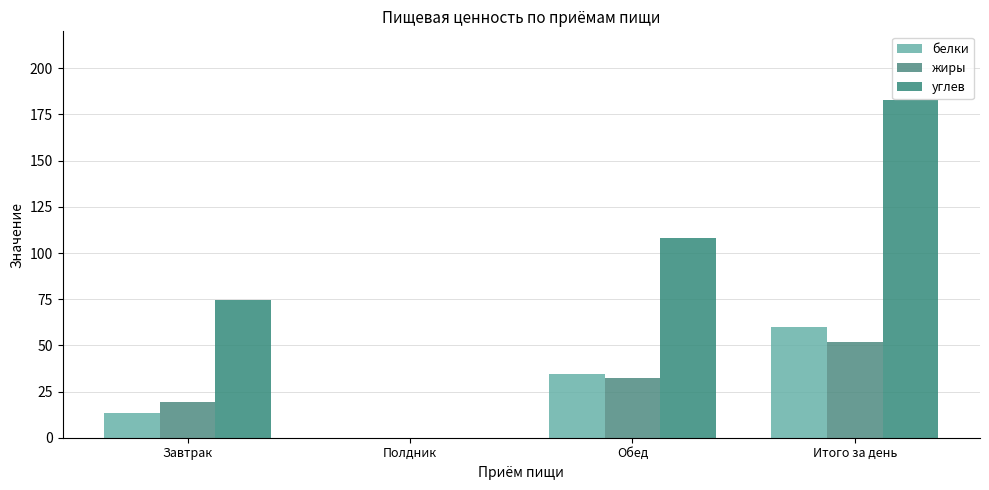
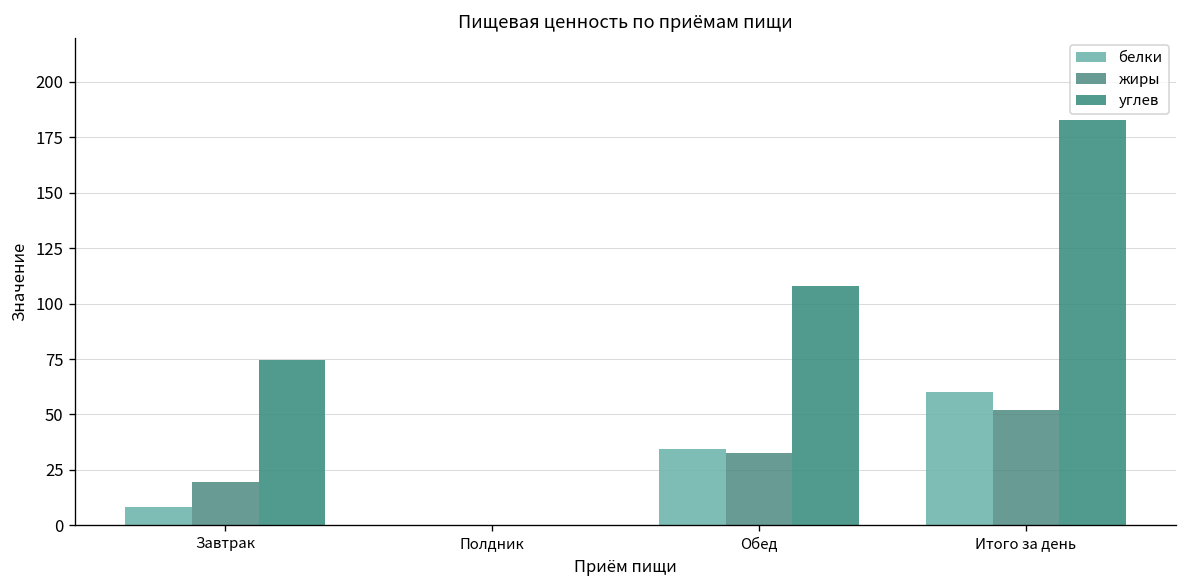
  {
    "белки": {
-     "Завтрак": 14,
+     "Завтрак": 8,
      "Полдник": 0,
      "Обед": 35,
      "Итого за день": 60
    }
  }
